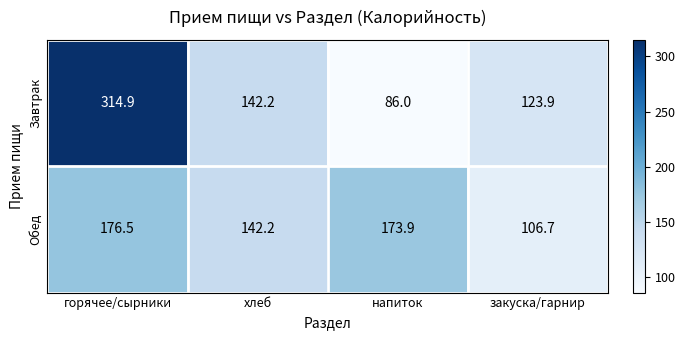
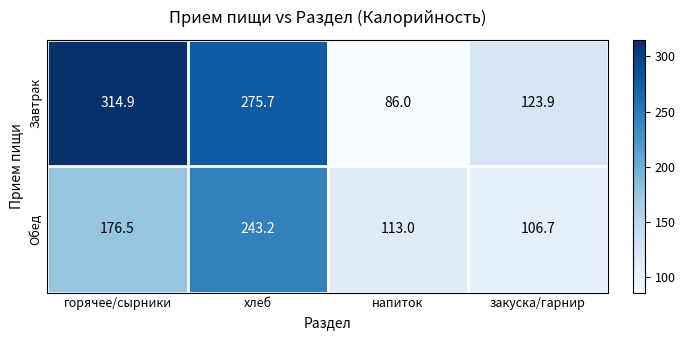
  {
    "Завтрак": {
      "горячее/сырники": 314.9,
-     "хлеб": 142.2,
+     "хлеб": 275.7,
      "напиток": 86.0,
      "закуска/гарнир": 123.9
    },
    "Обед": {
      "горячее/сырники": 176.5,
-     "хлеб": 142.2,
-     "напиток": 173.9,
+     "хлеб": 243.2,
+     "напиток": 113.0,
      "закуска/гарнир": 106.7
    }
  }
